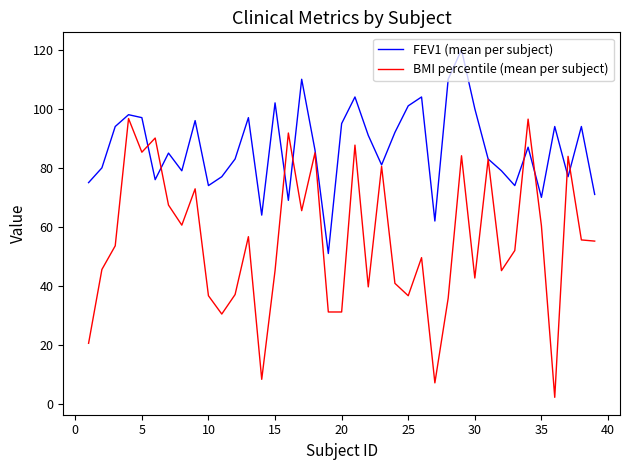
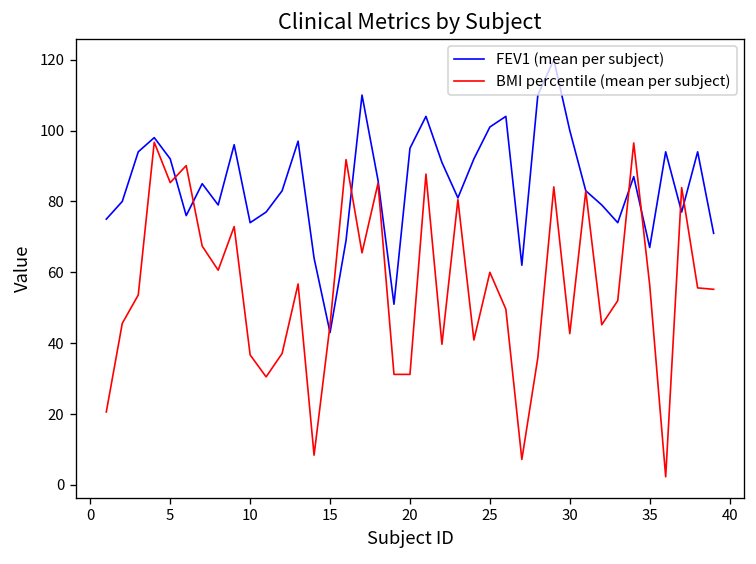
  {
    "FEV1 (mean per subject)": {
-     "5": 97,
+     "5": 92,
      "10": 74,
-     "15": 102,
+     "15": 43,
      "20": 95,
      "25": 101,
      "30": 100,
-     "35": 70
+     "35": 67
    },
    "BMI percentile (mean per subject)": {
      "5": 85,
      "10": 37,
      "15": 45,
      "20": 31,
-     "25": 37,
+     "25": 60,
      "30": 43,
-     "35": 60
+     "35": 56
    }
  }
